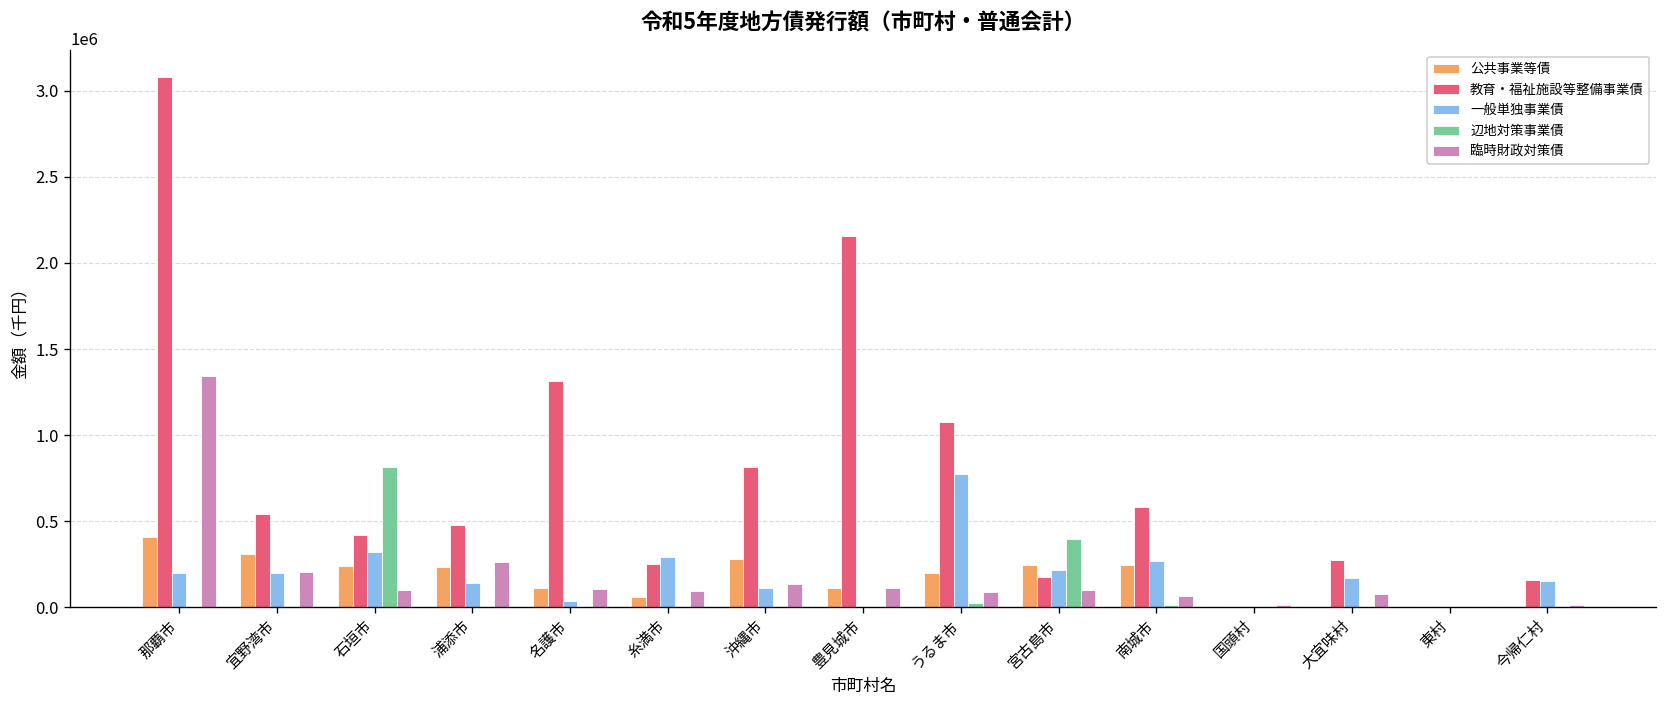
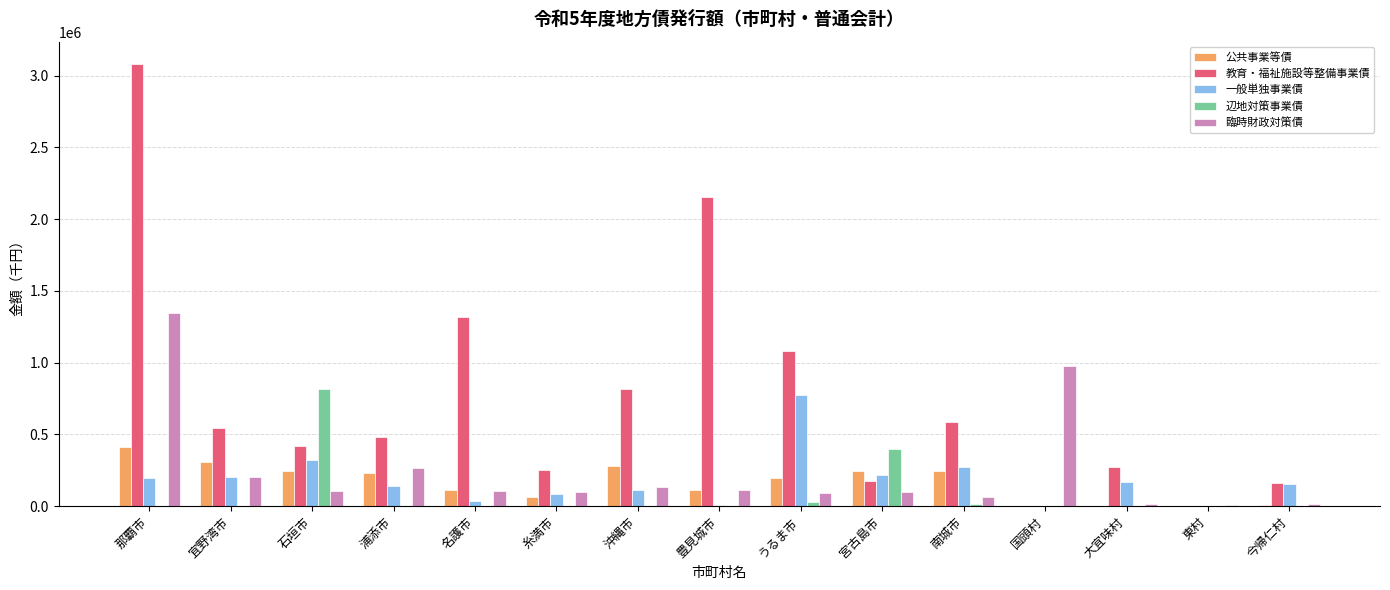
  {
    "公共事業等債": {
      "那覇市": 410000,
      "宜野湾市": 310000,
      "石垣市": 240000,
      "浦添市": 230000,
      "名護市": 110000,
      "糸満市": 60000,
      "沖縄市": 280000,
      "豊見城市": 110000,
      "うるま市": 200000,
      "宮古島市": 250000,
      "南城市": 240000,
      "国頭村": 0,
      "大宜味村": 0,
      "東村": 0
    },
    "教育・福祉施設等整備事業債": {
      "那覇市": 3080000,
      "宜野湾市": 550000,
      "石垣市": 420000,
      "浦添市": 480000,
      "名護市": 1320000,
      "糸満市": 250000,
      "沖縄市": 820000,
      "豊見城市": 2150000,
      "うるま市": 1080000,
      "宮古島市": 170000,
      "南城市": 580000,
      "国頭村": 0,
      "大宜味村": 270000,
      "東村": 0,
      "今帰仁村": 160000
    },
    "一般単独事業債": {
      "那覇市": 200000,
      "宜野湾市": 200000,
      "石垣市": 320000,
      "浦添市": 140000,
      "名護市": 40000,
-     "糸満市": 290000,
+     "糸満市": 80000,
      "沖縄市": 120000,
      "うるま市": 780000,
      "宮古島市": 220000,
      "南城市": 270000,
      "国頭村": 0,
      "大宜味村": 170000,
      "東村": 0,
      "今帰仁村": 150000
    },
    "辺地対策事業債": {
      "那覇市": 0,
      "宜野湾市": 0,
      "石垣市": 810000,
      "浦添市": 0,
      "名護市": 0,
      "糸満市": 0,
      "沖縄市": 0,
      "豊見城市": 0,
      "うるま市": 30000,
      "宮古島市": 400000,
      "国頭村": 0,
      "大宜味村": 0,
      "東村": 0,
      "今帰仁村": 0
    },
    "臨時財政対策債": {
      "那覇市": 1350000,
      "宜野湾市": 200000,
      "石垣市": 100000,
      "浦添市": 260000,
      "名護市": 110000,
      "糸満市": 100000,
      "沖縄市": 140000,
      "豊見城市": 110000,
      "うるま市": 90000,
      "宮古島市": 100000,
      "南城市": 70000,
-     "国頭村": 10000,
-     "大宜味村": 80000
+     "国頭村": 980000,
+     "大宜味村": 10000
    }
  }
